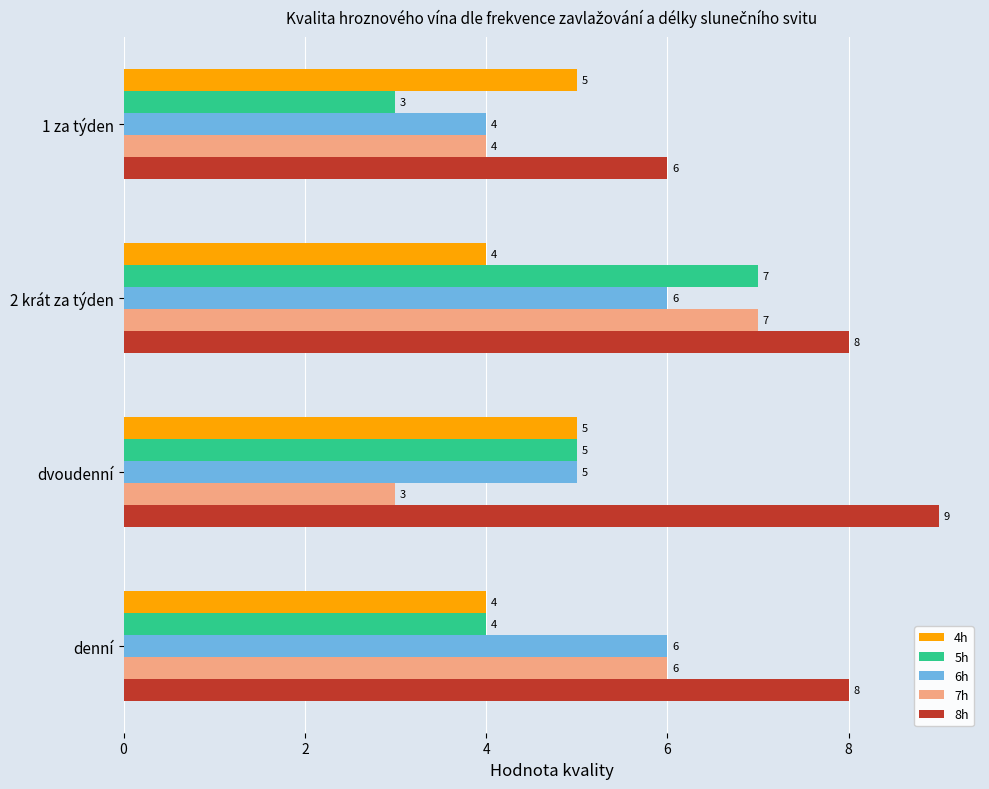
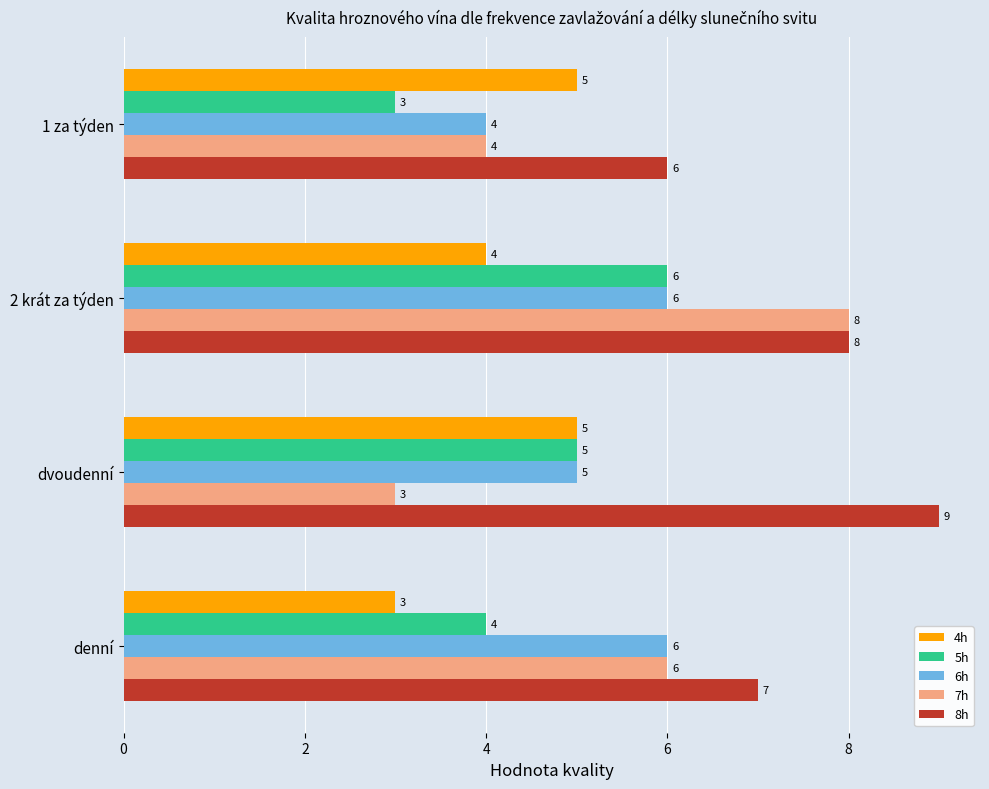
  {
    "4h": {
      "1 za týden": 5,
      "2 krát za týden": 4,
      "dvoudenní": 5,
-     "denní": 4
+     "denní": 3
    },
    "5h": {
      "1 za týden": 3,
-     "2 krát za týden": 7,
+     "2 krát za týden": 6,
      "dvoudenní": 5,
      "denní": 4
    },
    "6h": {
      "1 za týden": 4,
      "2 krát za týden": 6,
      "dvoudenní": 5,
      "denní": 6
    },
    "7h": {
      "1 za týden": 4,
-     "2 krát za týden": 7,
+     "2 krát za týden": 8,
      "dvoudenní": 3,
      "denní": 6
    },
    "8h": {
      "1 za týden": 6,
      "2 krát za týden": 8,
      "dvoudenní": 9,
-     "denní": 8
+     "denní": 7
    }
  }
